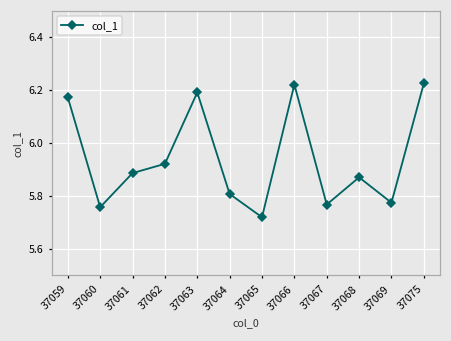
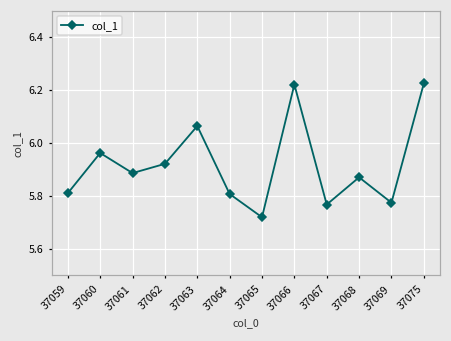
  {
-   "37059": 6.17,
-   "37060": 5.76,
+   "37059": 5.81,
+   "37060": 5.96,
    "37061": 5.89,
    "37062": 5.92,
-   "37063": 6.19,
+   "37063": 6.07,
    "37064": 5.81,
    "37065": 5.72,
    "37066": 6.22,
    "37067": 5.77,
    "37068": 5.87,
    "37069": 5.78,
    "37075": 6.23
  }
